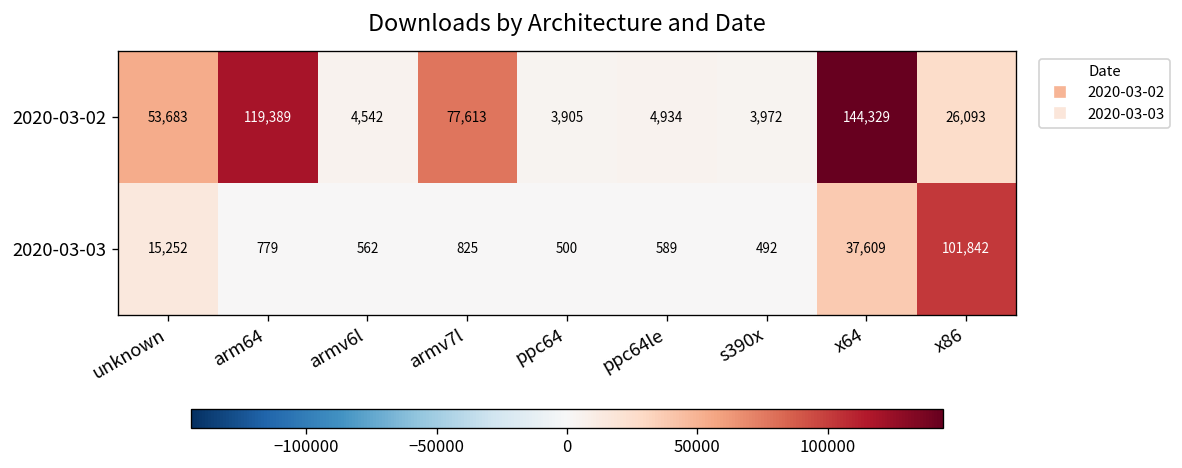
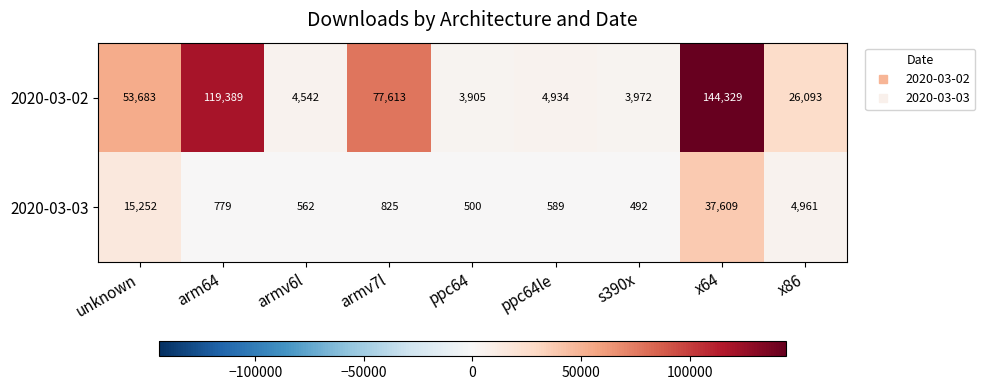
  {
    "2020-03-02": {
      "unknown": "53,683",
      "arm64": "119,389",
      "armv6l": "4,542",
      "armv7l": "77,613",
      "ppc64": "3,905",
      "ppc64le": "4,934",
      "s390x": "3,972",
      "x64": "144,329",
      "x86": "26,093"
    },
    "2020-03-03": {
      "unknown": "15,252",
      "arm64": "779",
      "armv6l": "562",
      "armv7l": "825",
      "ppc64": "500",
      "ppc64le": "589",
      "s390x": "492",
      "x64": "37,609",
-     "x86": "101,842"
+     "x86": "4,961"
    }
  }
